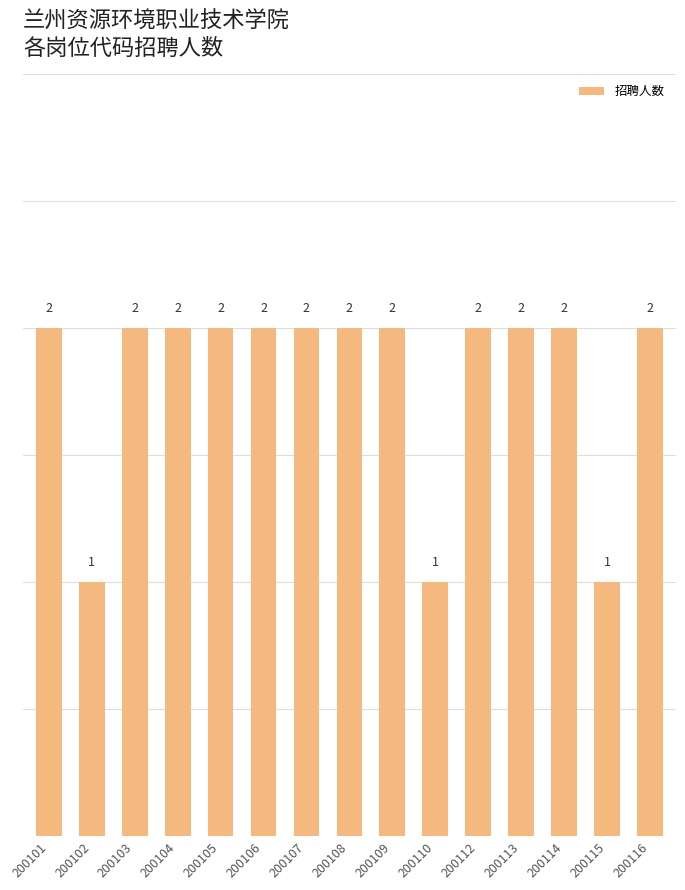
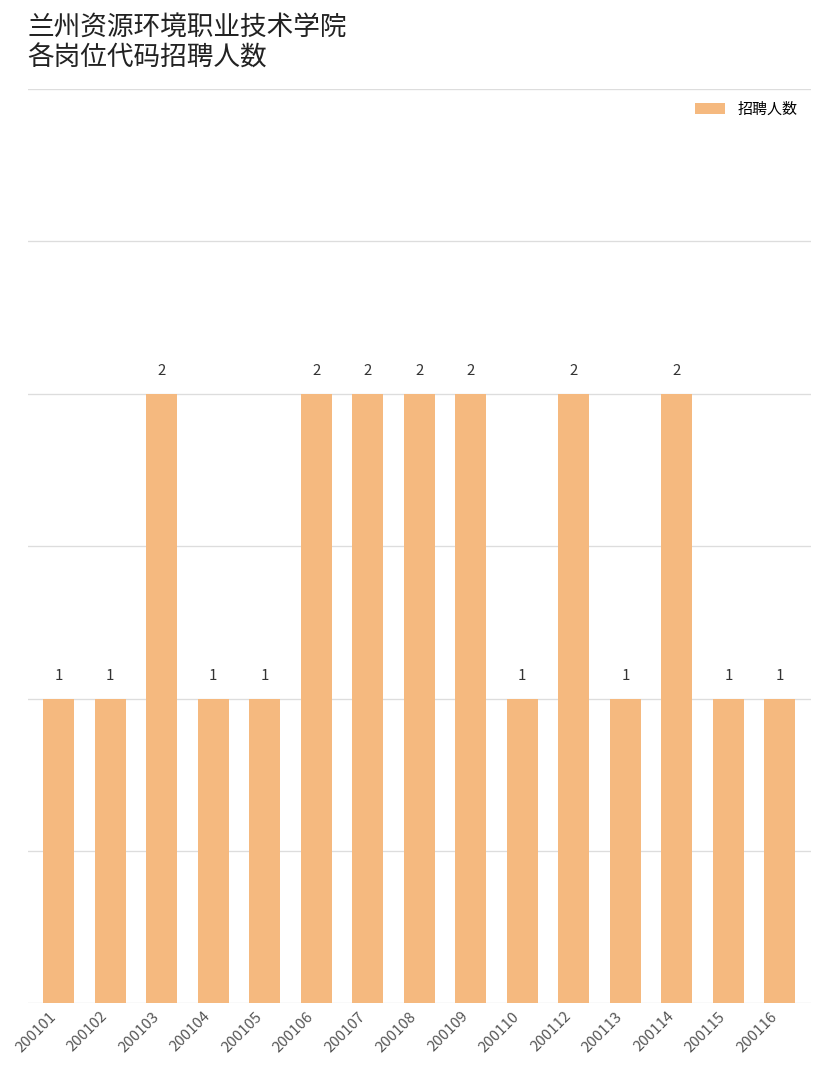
  {
-   "200101": 2,
+   "200101": 1,
    "200102": 1,
    "200103": 2,
-   "200104": 2,
-   "200105": 2,
+   "200104": 1,
+   "200105": 1,
    "200106": 2,
    "200107": 2,
    "200108": 2,
    "200109": 2,
    "200110": 1,
    "200112": 2,
-   "200113": 2,
+   "200113": 1,
    "200114": 2,
    "200115": 1,
-   "200116": 2
+   "200116": 1
  }
